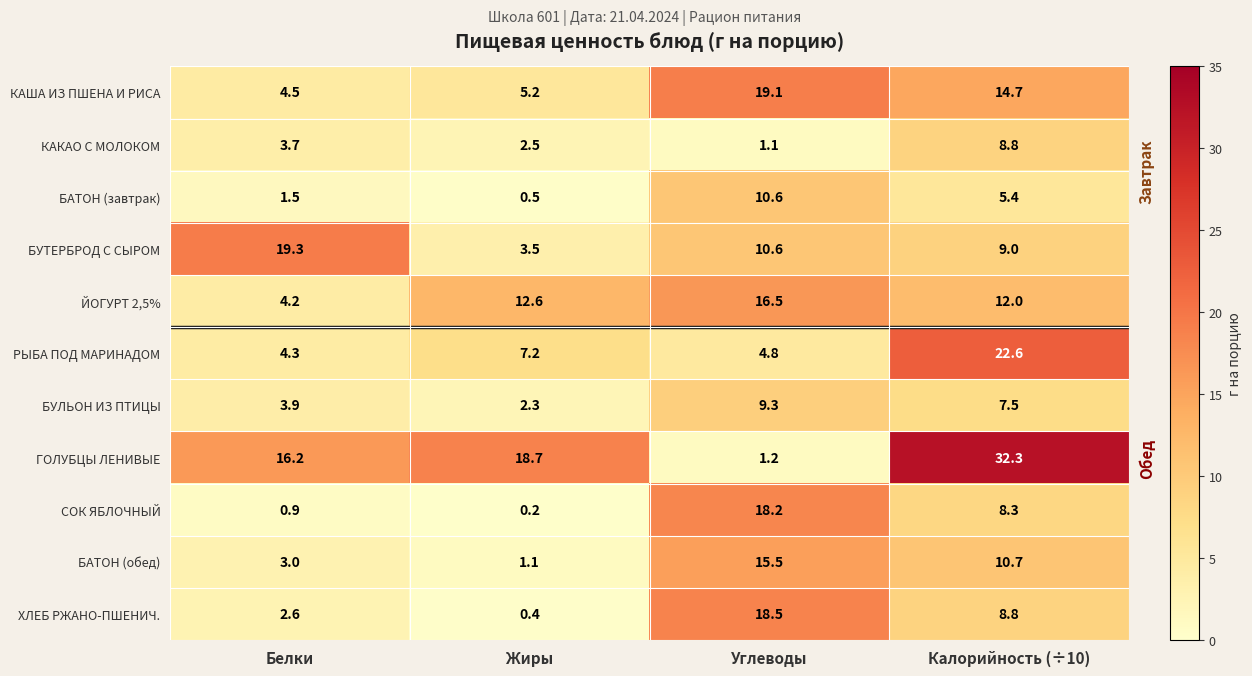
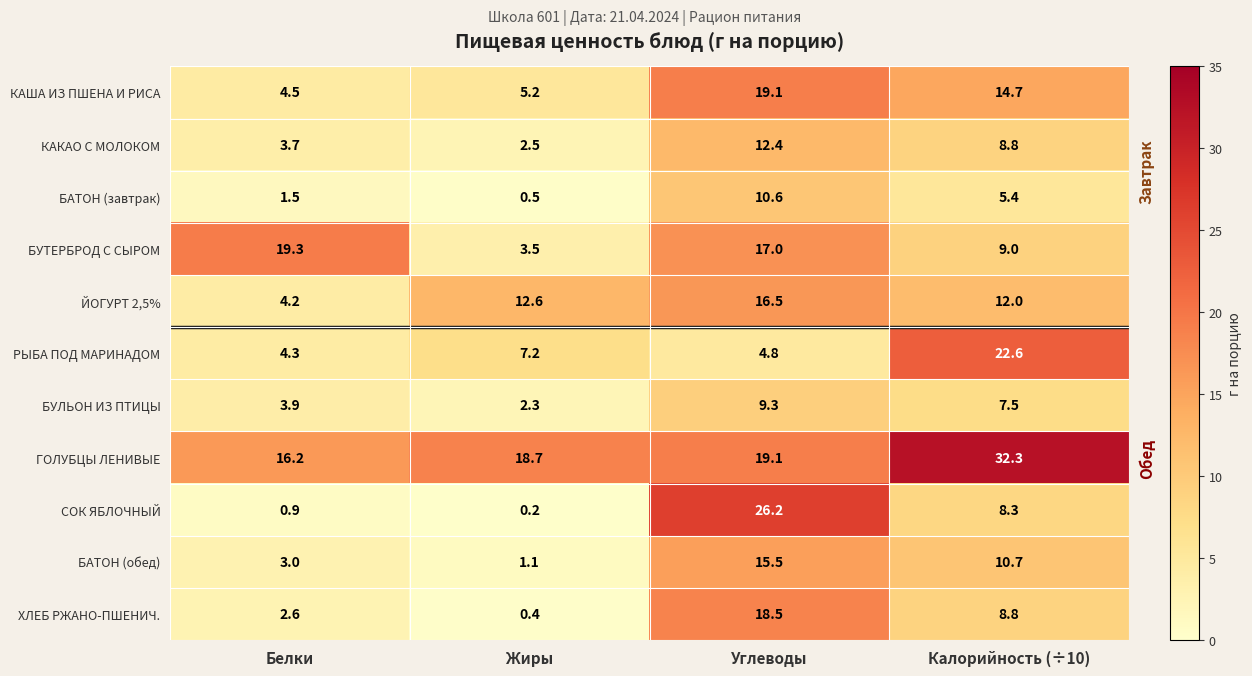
  {
    "КАША ИЗ ПШЕНА И РИСА": {
      "Белки": 4.5,
      "Жиры": 5.2,
      "Углеводы": 19.1,
      "Калорийность (÷10)": 14.7
    },
    "КАКАО С МОЛОКОМ": {
      "Белки": 3.7,
      "Жиры": 2.5,
-     "Углеводы": 1.1,
+     "Углеводы": 12.4,
      "Калорийность (÷10)": 8.8
    },
    "БАТОН (завтрак)": {
      "Белки": 1.5,
      "Жиры": 0.5,
      "Углеводы": 10.6,
      "Калорийность (÷10)": 5.4
    },
    "БУТЕРБРОД С СЫРОМ": {
      "Белки": 19.3,
      "Жиры": 3.5,
-     "Углеводы": 10.6,
+     "Углеводы": 17.0,
      "Калорийность (÷10)": 9.0
    },
    "ЙОГУРТ 2,5%": {
      "Белки": 4.2,
      "Жиры": 12.6,
      "Углеводы": 16.5,
      "Калорийность (÷10)": 12.0
    },
    "РЫБА ПОД МАРИНАДОМ": {
      "Белки": 4.3,
      "Жиры": 7.2,
      "Углеводы": 4.8,
      "Калорийность (÷10)": 22.6
    },
    "БУЛЬОН ИЗ ПТИЦЫ": {
      "Белки": 3.9,
      "Жиры": 2.3,
      "Углеводы": 9.3,
      "Калорийность (÷10)": 7.5
    },
    "ГОЛУБЦЫ ЛЕНИВЫЕ": {
      "Белки": 16.2,
      "Жиры": 18.7,
-     "Углеводы": 1.2,
+     "Углеводы": 19.1,
      "Калорийность (÷10)": 32.3
    },
    "СОК ЯБЛОЧНЫЙ": {
      "Белки": 0.9,
      "Жиры": 0.2,
-     "Углеводы": 18.2,
+     "Углеводы": 26.2,
      "Калорийность (÷10)": 8.3
    },
    "БАТОН (обед)": {
      "Белки": 3.0,
      "Жиры": 1.1,
      "Углеводы": 15.5,
      "Калорийность (÷10)": 10.7
    },
    "ХЛЕБ РЖАНО-ПШЕНИЧ.": {
      "Белки": 2.6,
      "Жиры": 0.4,
      "Углеводы": 18.5,
      "Калорийность (÷10)": 8.8
    }
  }
